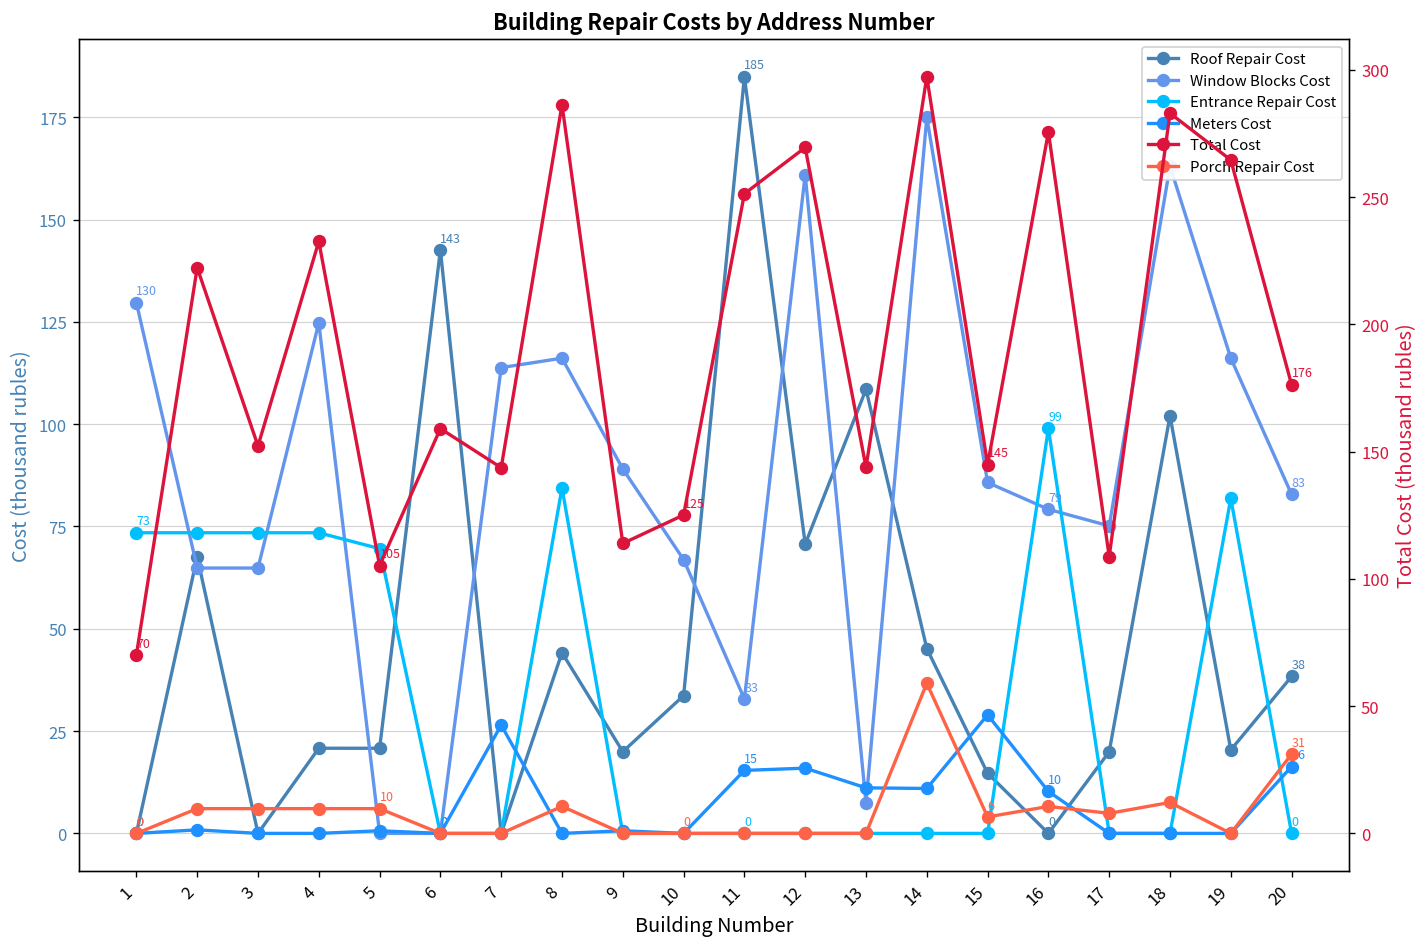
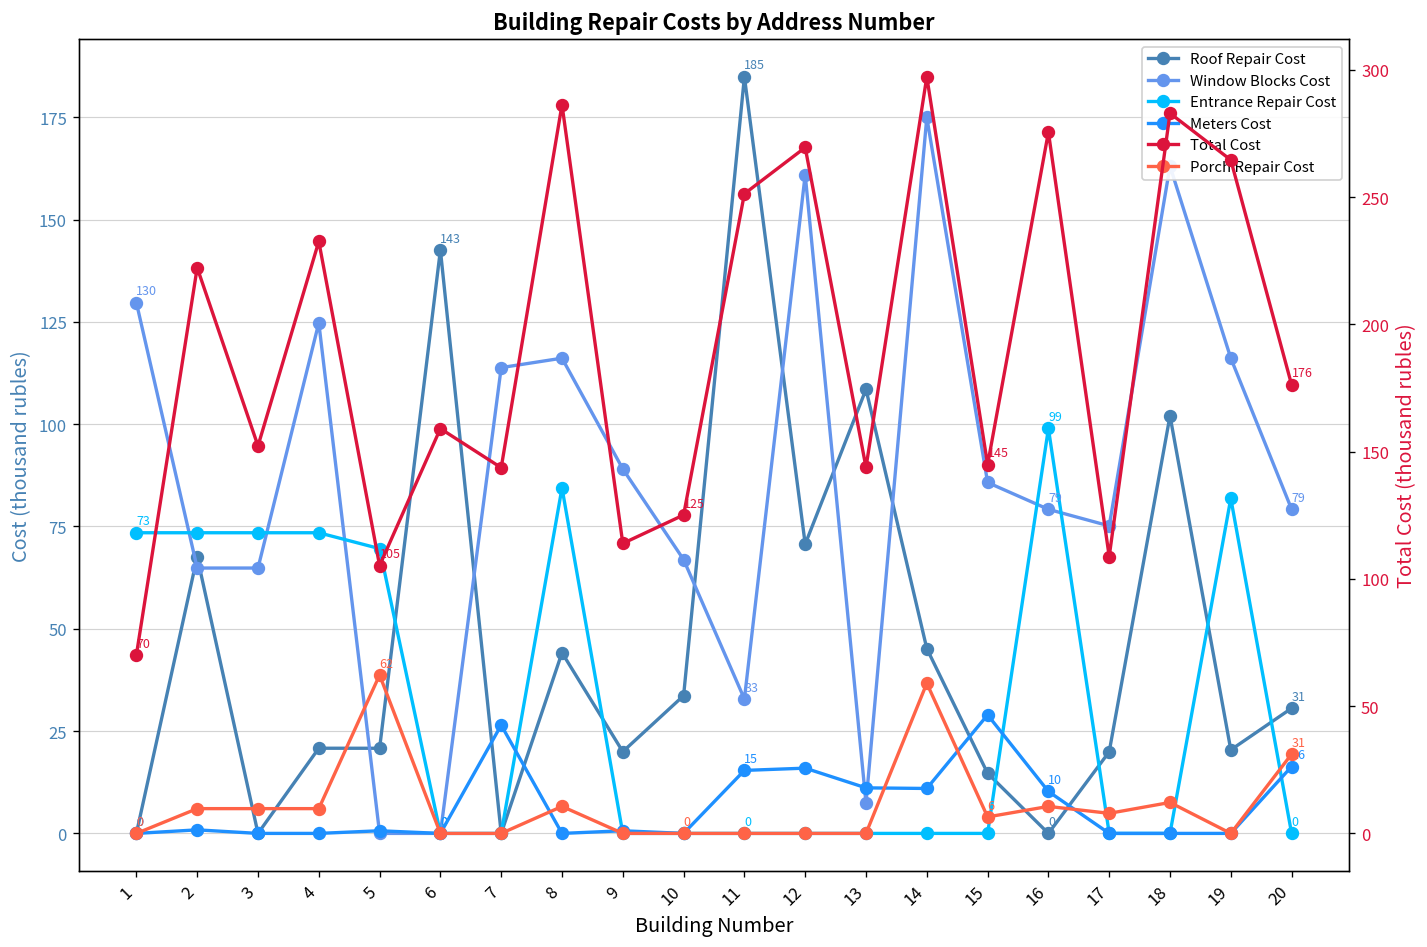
  {
    "Roof Repair Cost": {
      "6": 143,
      "11": 185,
      "16": 0,
-     "20": 38
+     "20": 31
    },
    "Window Blocks Cost": {
      "1": 130,
      "11": 33,
      "16": 79,
-     "20": 83
+     "20": 79
    },
    "Total Cost": {
      "1": 70,
      "10": 125,
      "15": 145,
      "20": 176
    },
    "Porch Repair Cost": {
-     "5": 10,
+     "5": 62,
      "10": 0,
      "11": 0,
      "15": 6,
      "20": 31
    }
  }
